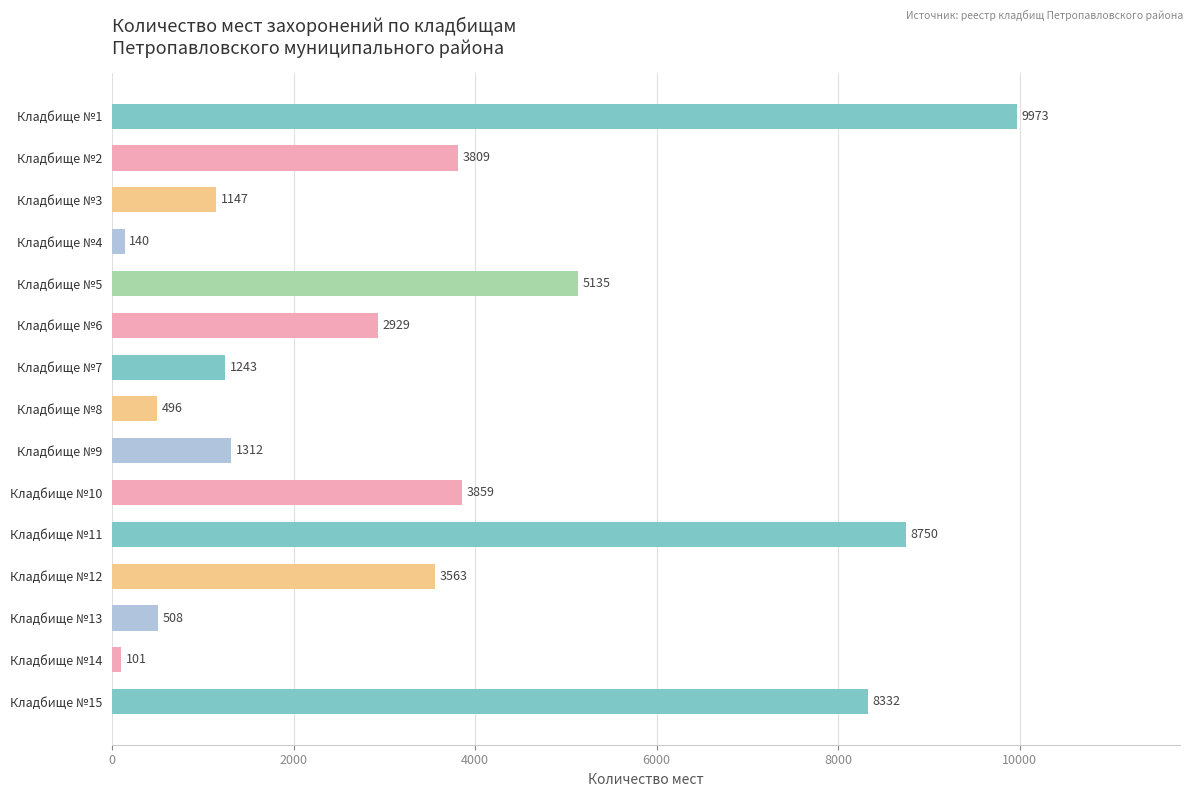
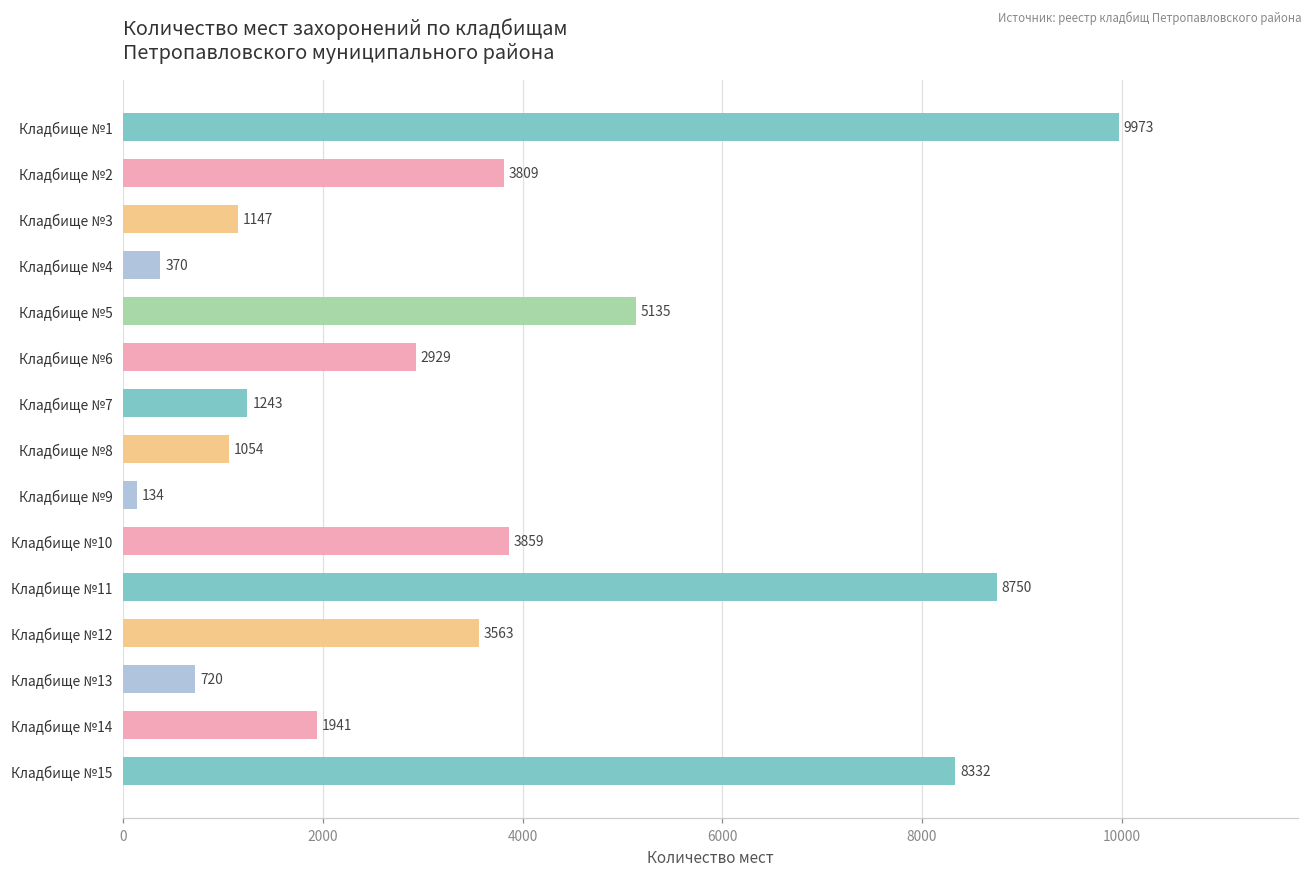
  {
    "Кладбище №1": 9973,
    "Кладбище №2": 3809,
    "Кладбище №3": 1147,
-   "Кладбище №4": 140,
+   "Кладбище №4": 370,
    "Кладбище №5": 5135,
    "Кладбище №6": 2929,
    "Кладбище №7": 1243,
-   "Кладбище №8": 496,
-   "Кладбище №9": 1312,
+   "Кладбище №8": 1054,
+   "Кладбище №9": 134,
    "Кладбище №10": 3859,
    "Кладбище №11": 8750,
    "Кладбище №12": 3563,
-   "Кладбище №13": 508,
-   "Кладбище №14": 101,
+   "Кладбище №13": 720,
+   "Кладбище №14": 1941,
    "Кладбище №15": 8332
  }
